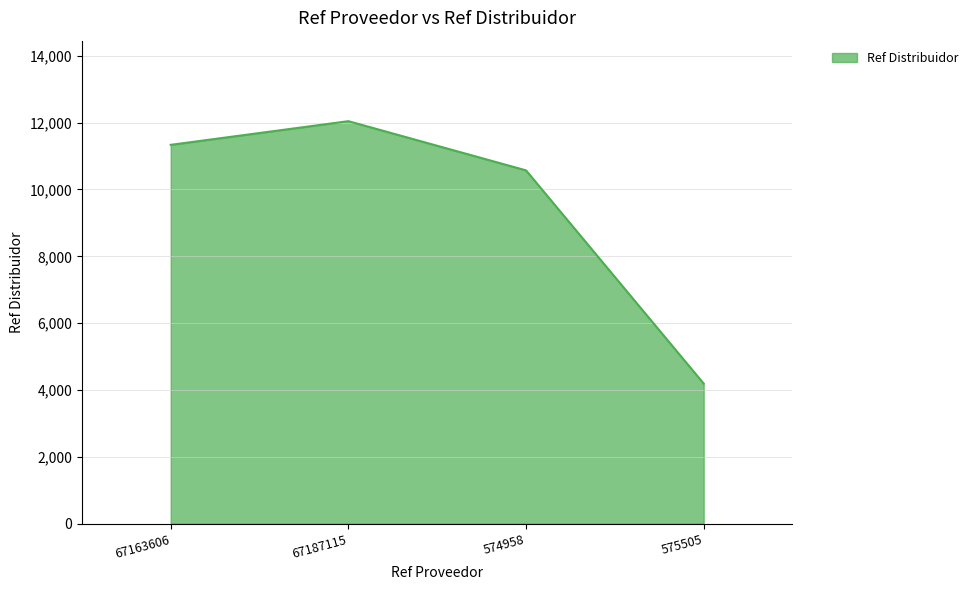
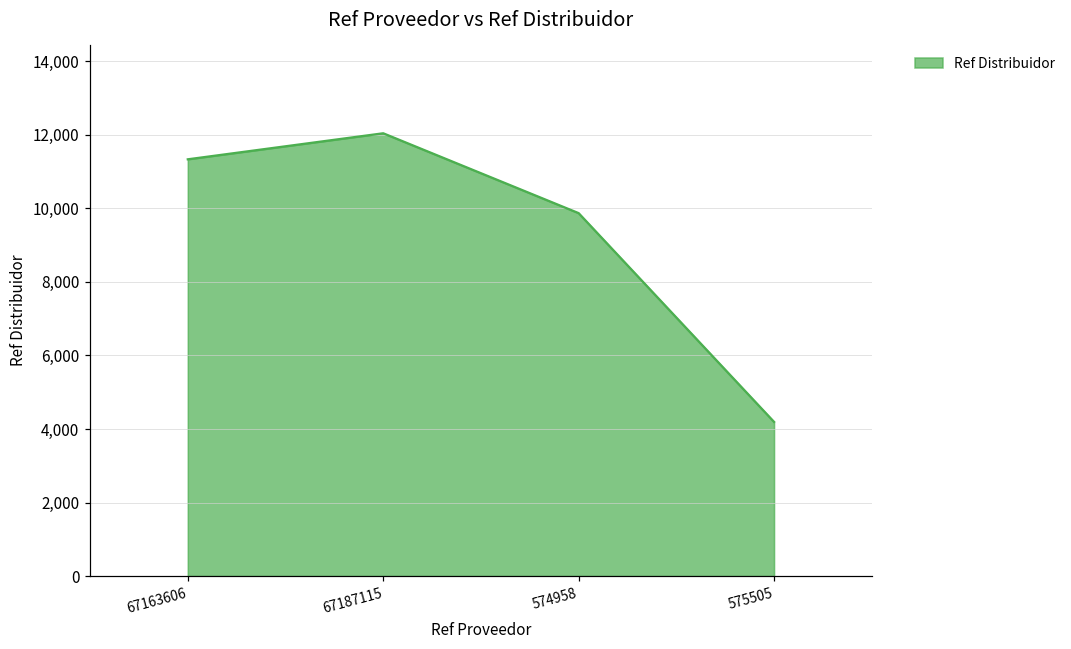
  {
    "67163606": "11,300",
    "67187115": "12,000",
-   "574958": "10,600",
+   "574958": "9,900",
    "575505": "4,200"
  }
